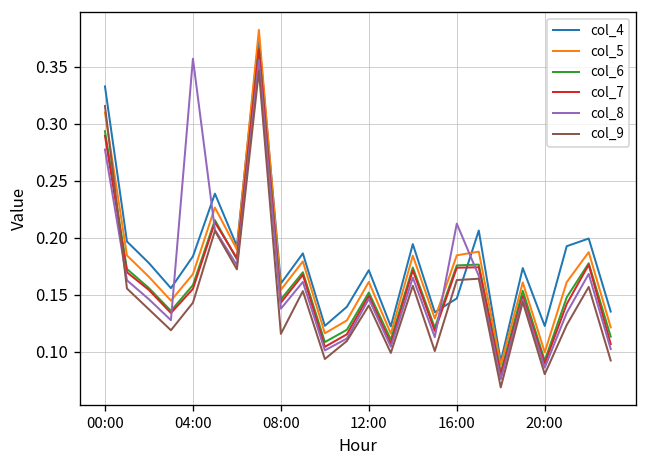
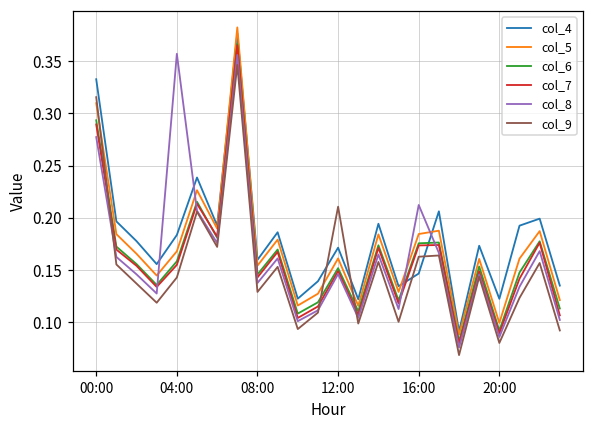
  {
    "col_4": {
      "00:00": 0.33,
      "04:00": 0.18,
      "08:00": 0.16,
      "12:00": 0.17,
      "16:00": 0.15,
      "20:00": 0.12
    },
    "col_5": {
      "00:00": 0.31,
      "04:00": 0.17,
      "08:00": 0.15,
      "12:00": 0.16,
      "16:00": 0.18,
      "20:00": 0.10
    },
    "col_6": {
      "00:00": 0.29,
      "04:00": 0.16,
      "08:00": 0.15,
      "12:00": 0.15
    },
    "col_7": {
      "00:00": 0.29,
      "04:00": 0.16,
      "08:00": 0.14,
      "12:00": 0.15
    },
    "col_8": {
      "00:00": 0.28,
      "04:00": 0.36,
      "08:00": 0.14,
      "12:00": 0.15,
      "16:00": 0.21,
      "20:00": 0.09
    },
    "col_9": {
      "00:00": 0.32,
      "04:00": 0.14,
-     "08:00": 0.12,
-     "12:00": 0.14,
+     "08:00": 0.13,
+     "12:00": 0.21,
      "16:00": 0.16,
      "20:00": 0.08
    }
  }
